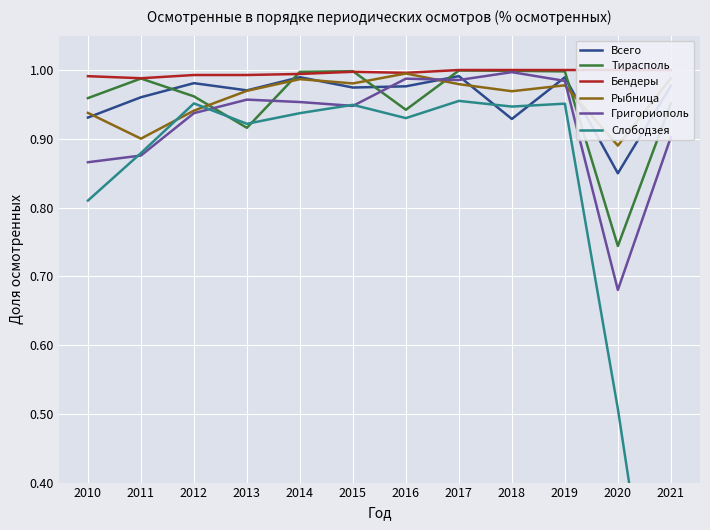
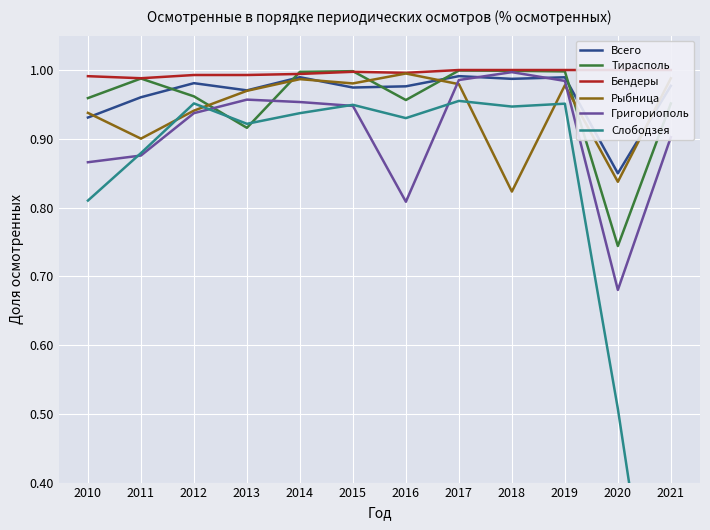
  {
    "Всего": {
      "2010": 0.93,
      "2011": 0.96,
      "2012": 0.98,
      "2015": 0.97,
      "2016": 0.98,
      "2017": 0.99,
-     "2018": 0.93,
+     "2018": 0.99,
      "2019": 0.99,
      "2020": 0.85
    },
    "Тирасполь": {
      "2010": 0.96,
      "2012": 0.96,
      "2013": 0.92,
-     "2016": 0.94,
+     "2016": 0.96,
      "2020": 0.74
    },
    "Бендеры": {
      "2010": 0.99,
      "2012": 0.99,
      "2013": 0.99
    },
    "Рыбница": {
      "2010": 0.94,
      "2011": 0.90,
      "2012": 0.94,
      "2015": 0.98,
      "2017": 0.98,
-     "2018": 0.97,
+     "2018": 0.82,
      "2019": 0.98,
-     "2020": 0.89
+     "2020": 0.84
    },
    "Григориополь": {
      "2010": 0.87,
      "2012": 0.94,
      "2013": 0.96,
      "2014": 0.95,
-     "2016": 0.99,
+     "2016": 0.81,
      "2017": 0.99,
      "2019": 0.98,
      "2020": 0.68
    },
    "Слободзея": {
      "2010": 0.81,
      "2012": 0.95,
      "2013": 0.92,
      "2014": 0.94,
      "2016": 0.93,
      "2017": 0.96,
      "2018": 0.95,
      "2019": 0.95,
      "2020": 0.51
    }
  }
